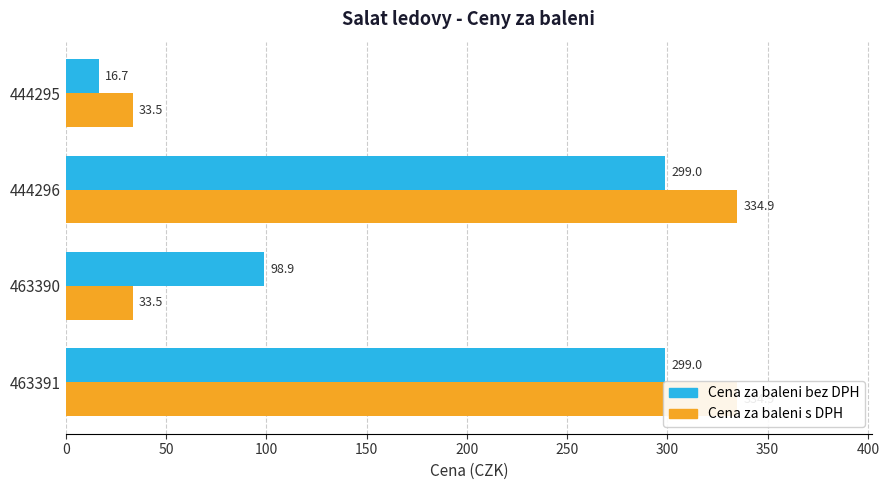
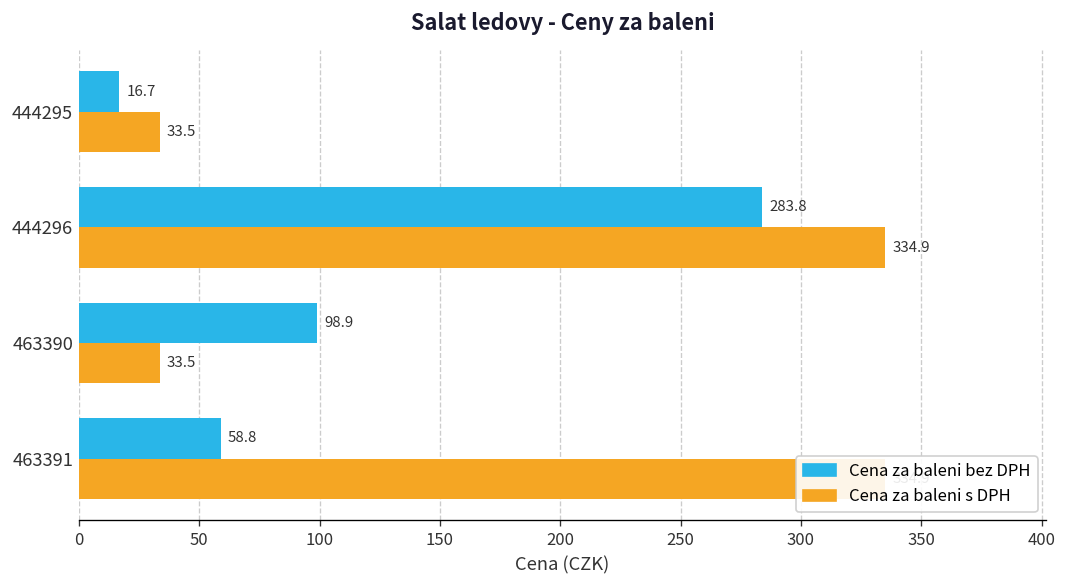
  {
    "Cena za baleni bez DPH": {
      "444295": 16.7,
-     "444296": 299.0,
+     "444296": 283.8,
      "463390": 98.9,
-     "463391": 299.0
+     "463391": 58.8
    },
    "Cena za baleni s DPH": {
      "444295": 33.5,
      "444296": 334.9,
      "463390": 33.5
    }
  }
